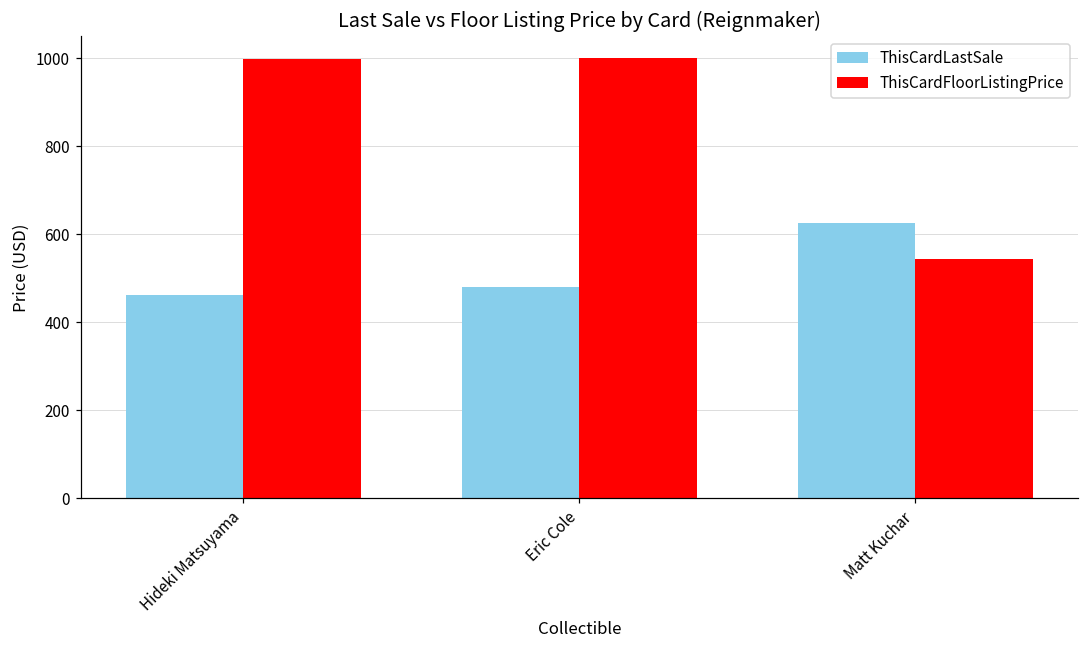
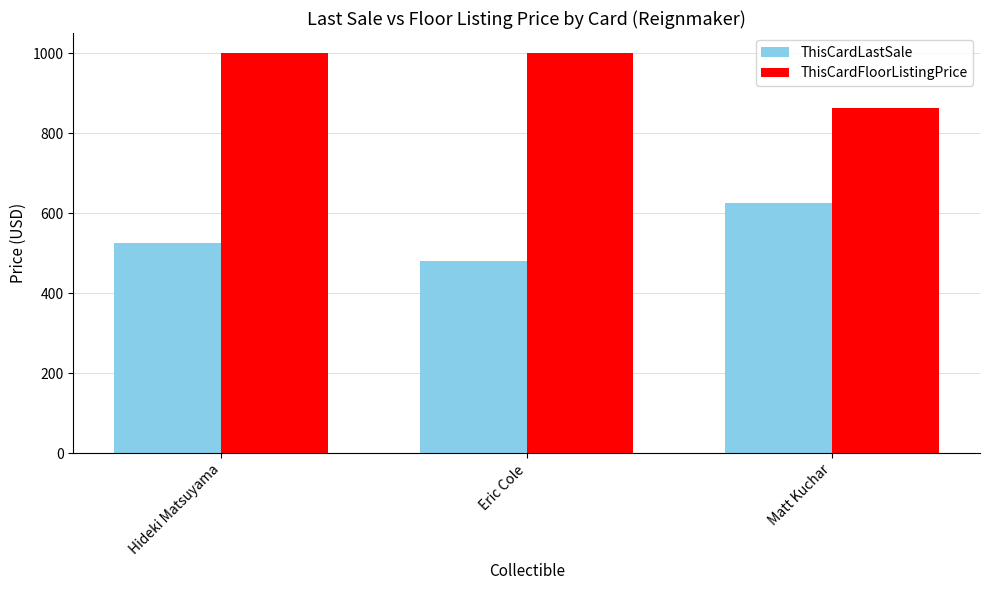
  {
    "ThisCardLastSale": {
-     "Hideki Matsuyama": 460,
+     "Hideki Matsuyama": 530,
      "Eric Cole": 480,
      "Matt Kuchar": 630
    },
    "ThisCardFloorListingPrice": {
      "Hideki Matsuyama": 1000,
      "Eric Cole": 1000,
-     "Matt Kuchar": 550
+     "Matt Kuchar": 860
    }
  }
